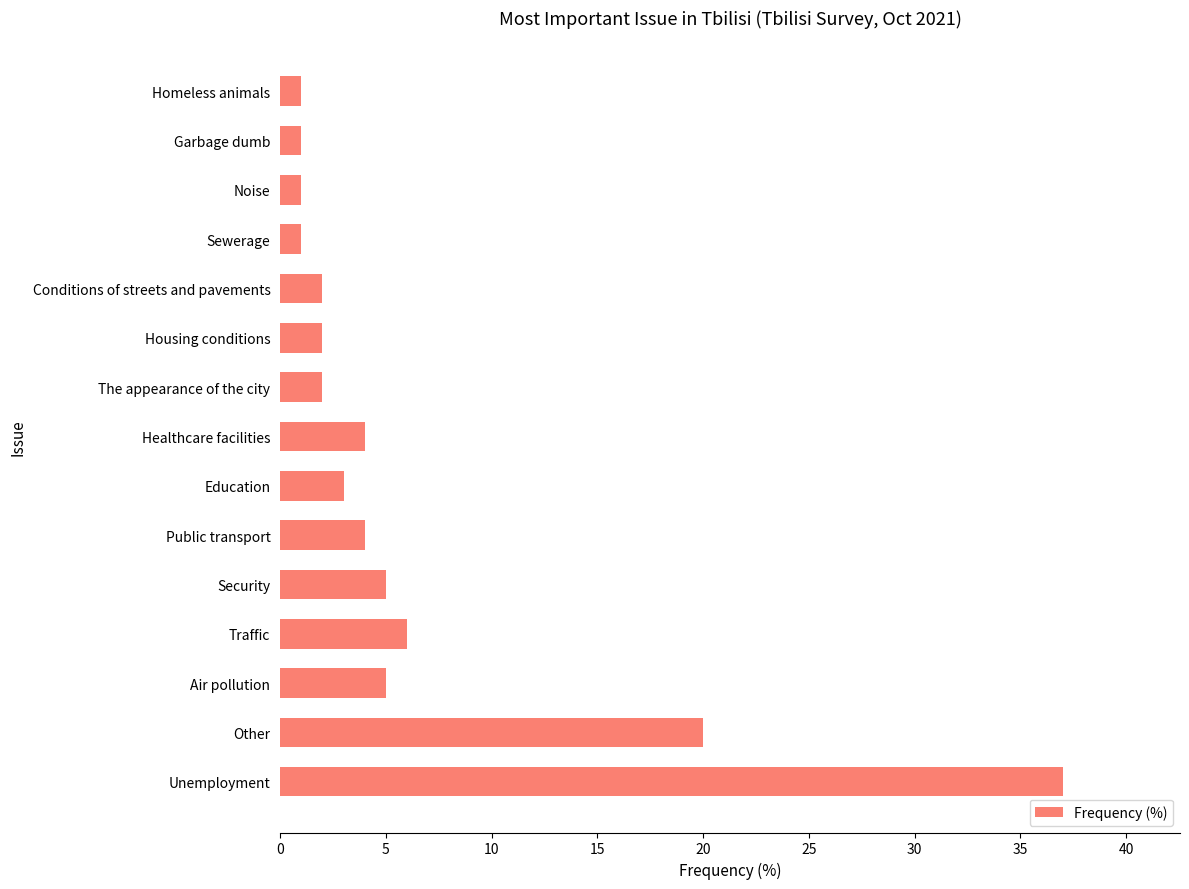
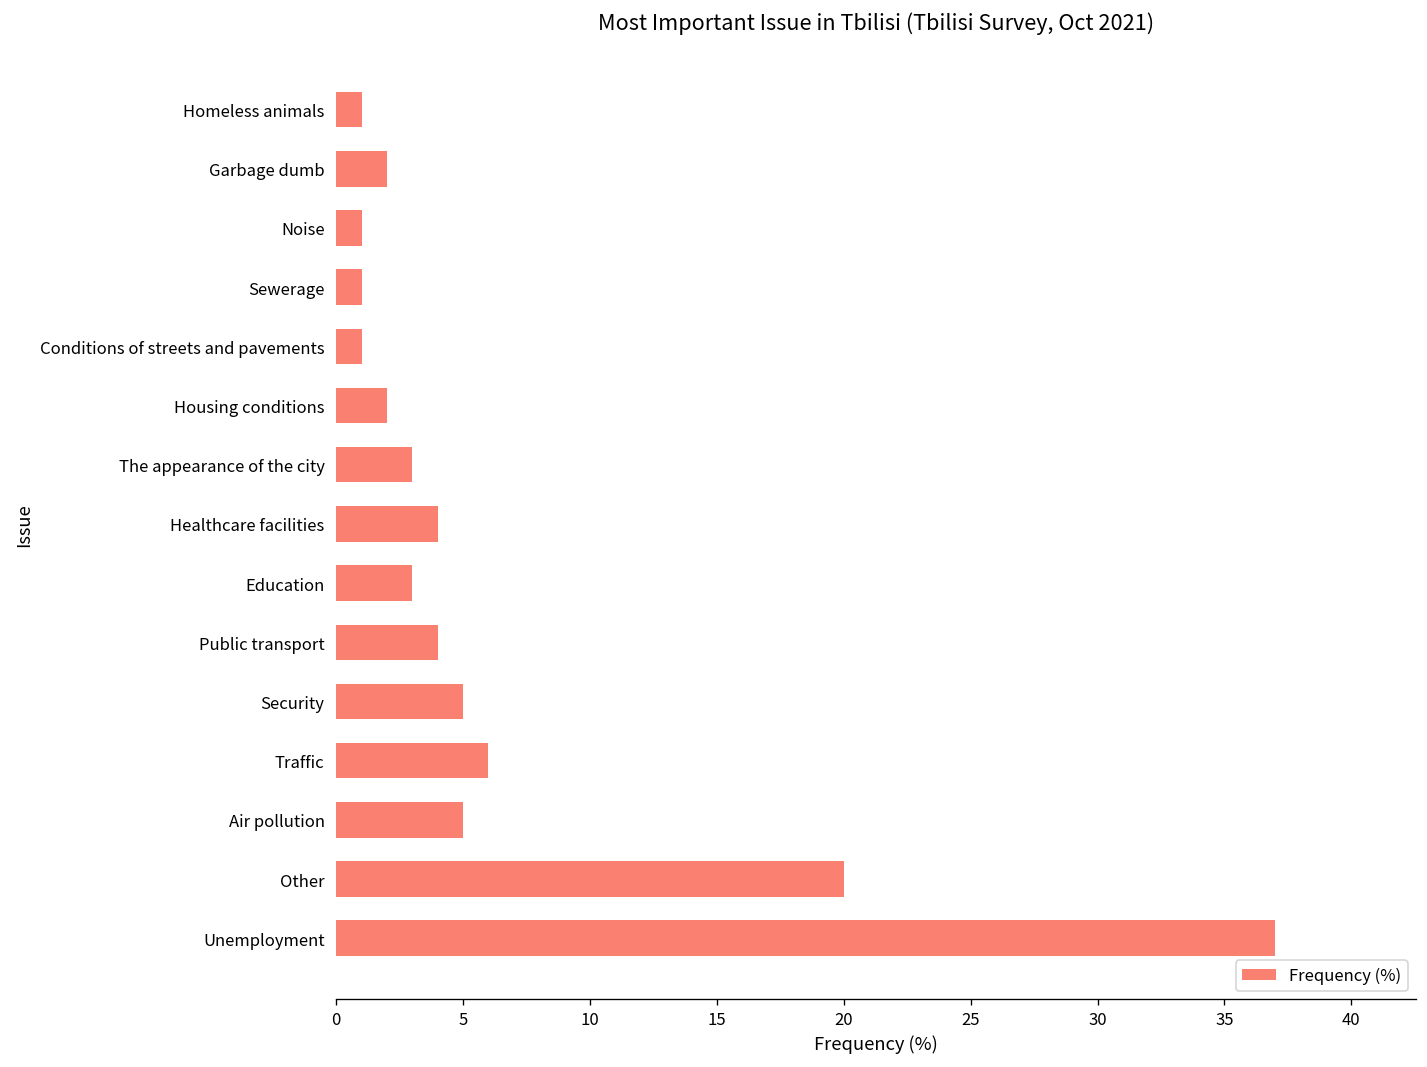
  {
    "Homeless animals": 1,
-   "Garbage dumb": 1,
+   "Garbage dumb": 2,
    "Noise": 1,
    "Sewerage": 1,
-   "Conditions of streets and pavements": 2,
+   "Conditions of streets and pavements": 1,
    "Housing conditions": 2,
-   "The appearance of the city": 2,
+   "The appearance of the city": 3,
    "Healthcare facilities": 4,
    "Education": 3,
    "Public transport": 4,
    "Security": 5,
    "Traffic": 6,
    "Air pollution": 5,
    "Other": 20,
    "Unemployment": 37
  }
